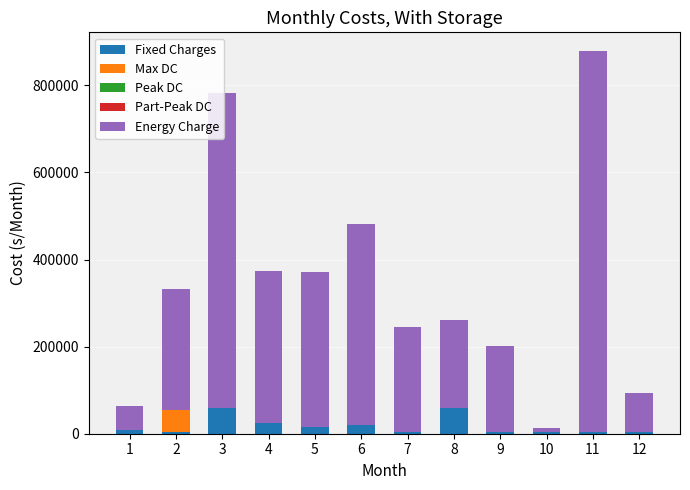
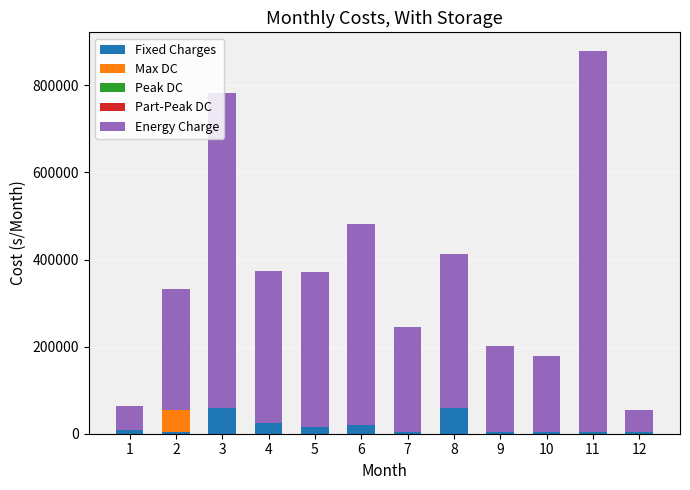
  {
    "Fixed Charges": {
      "1": 10000,
      "3": 60000,
      "4": 30000,
      "5": 20000,
      "6": 20000,
      "8": 60000
    },
    "Part-Peak DC": {
      "1": 0,
      "3": 0,
      "4": 0,
      "5": 0,
      "6": 0,
      "7": 0,
      "8": 0,
      "9": 0,
      "10": 0,
      "11": 0,
      "12": 0
    },
    "Energy Charge": {
      "1": 50000,
      "2": 280000,
      "4": 350000,
      "5": 360000,
      "6": 460000,
      "7": 240000,
-     "8": 200000,
+     "8": 350000,
      "9": 200000,
-     "10": 10000,
+     "10": 170000,
      "11": 870000,
-     "12": 90000
+     "12": 50000
    }
  }
